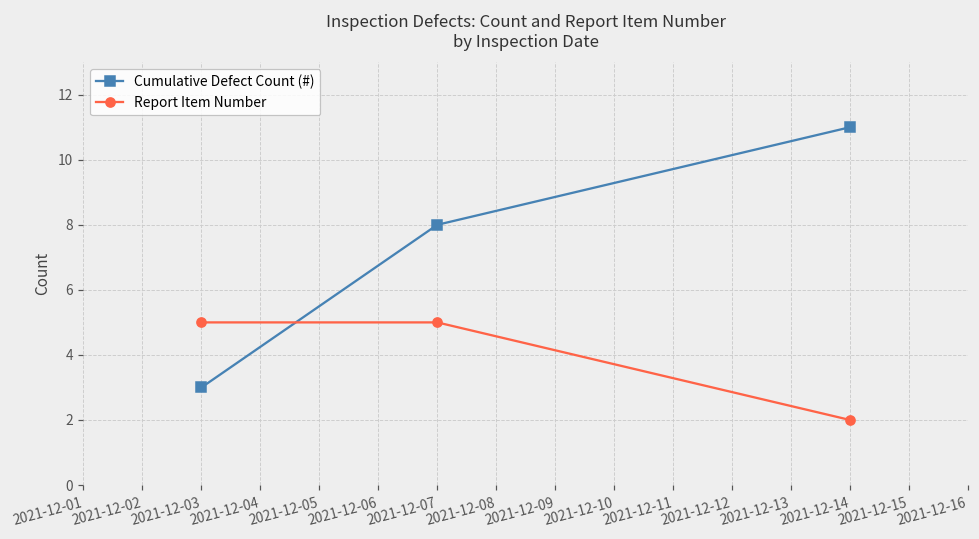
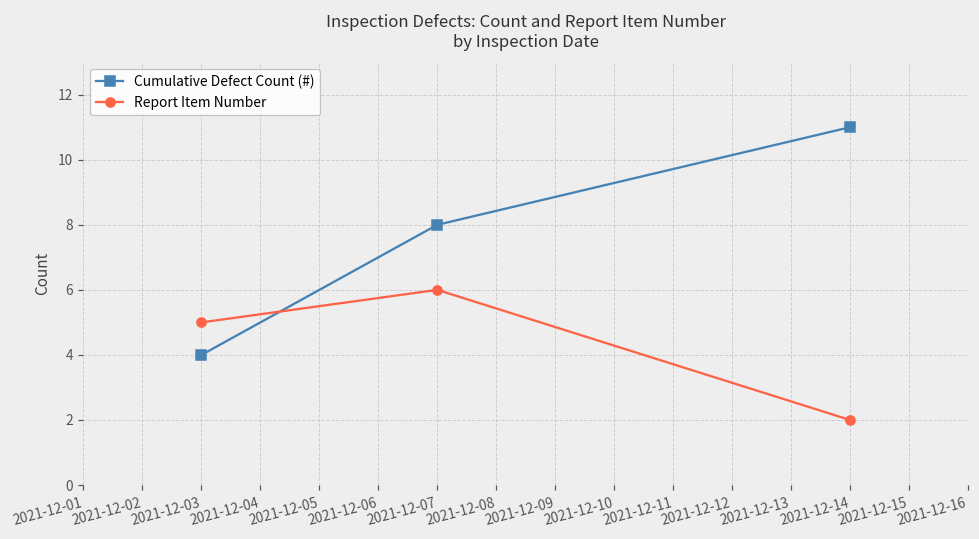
  {
    "Cumulative Defect Count (#)": {
-     "2021-12-03": 3,
+     "2021-12-03": 4,
      "2021-12-07": 8,
      "2021-12-14": 11
    },
    "Report Item Number": {
      "2021-12-03": 5,
-     "2021-12-07": 5,
+     "2021-12-07": 6,
      "2021-12-14": 2
    }
  }
